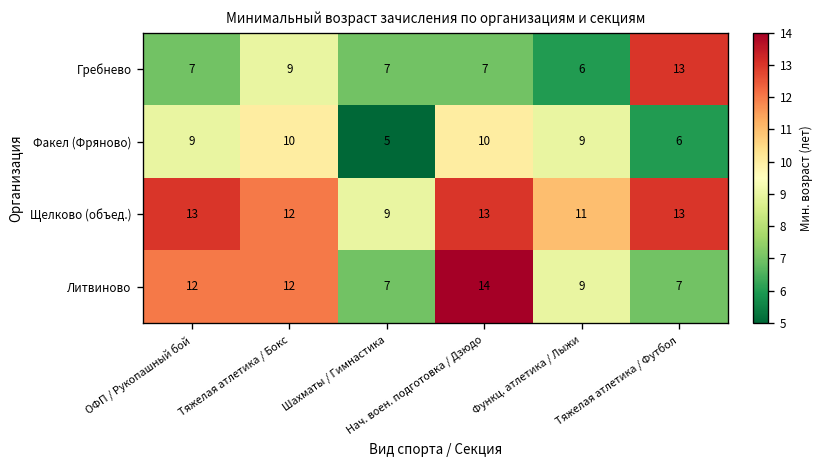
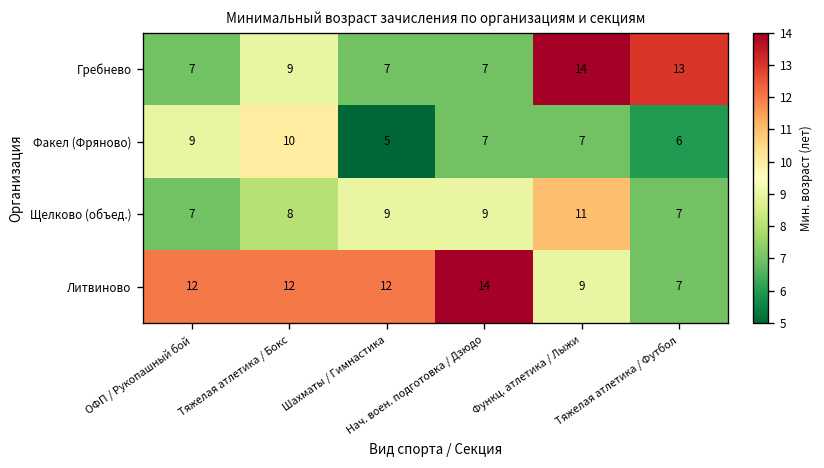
  {
    "Гребнево": {
-     "Функц. атлетика / Лыжи": 6
+     "Функц. атлетика / Лыжи": 14
    },
    "Факел (Фряново)": {
-     "Нач. воен. подготовка / Дзюдо": 10,
-     "Функц. атлетика / Лыжи": 9
+     "Нач. воен. подготовка / Дзюдо": 7,
+     "Функц. атлетика / Лыжи": 7
    },
    "Щелково (объед.)": {
-     "ОФП / Рукопашный бой": 13,
-     "Тяжелая атлетика / Бокс": 12,
-     "Нач. воен. подготовка / Дзюдо": 13,
-     "Тяжелая атлетика / Футбол": 13
+     "ОФП / Рукопашный бой": 7,
+     "Тяжелая атлетика / Бокс": 8,
+     "Нач. воен. подготовка / Дзюдо": 9,
+     "Тяжелая атлетика / Футбол": 7
    },
    "Литвиново": {
-     "Шахматы / Гимнастика": 7
+     "Шахматы / Гимнастика": 12
    }
  }
